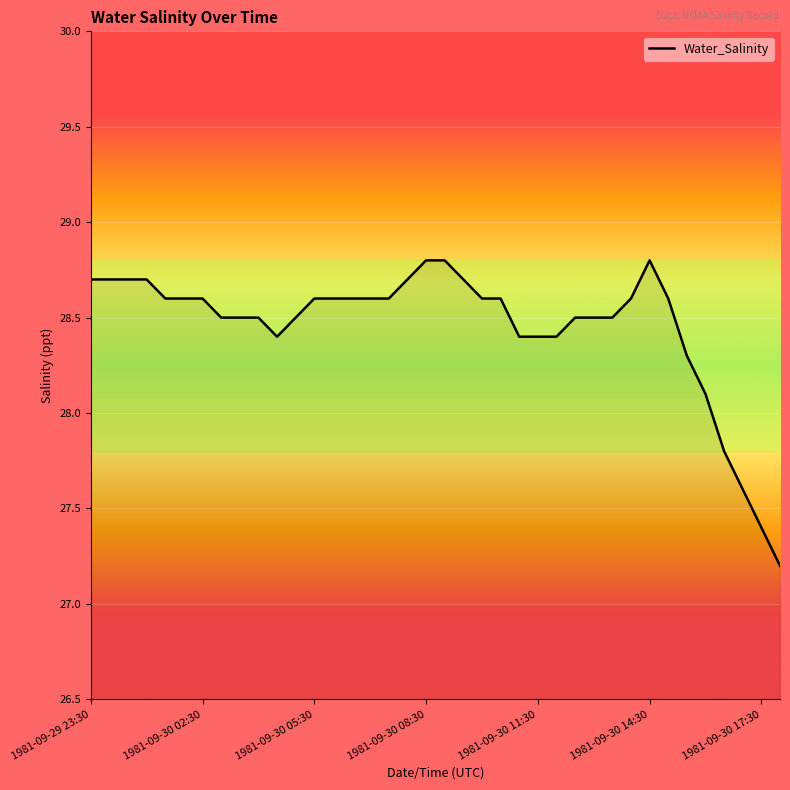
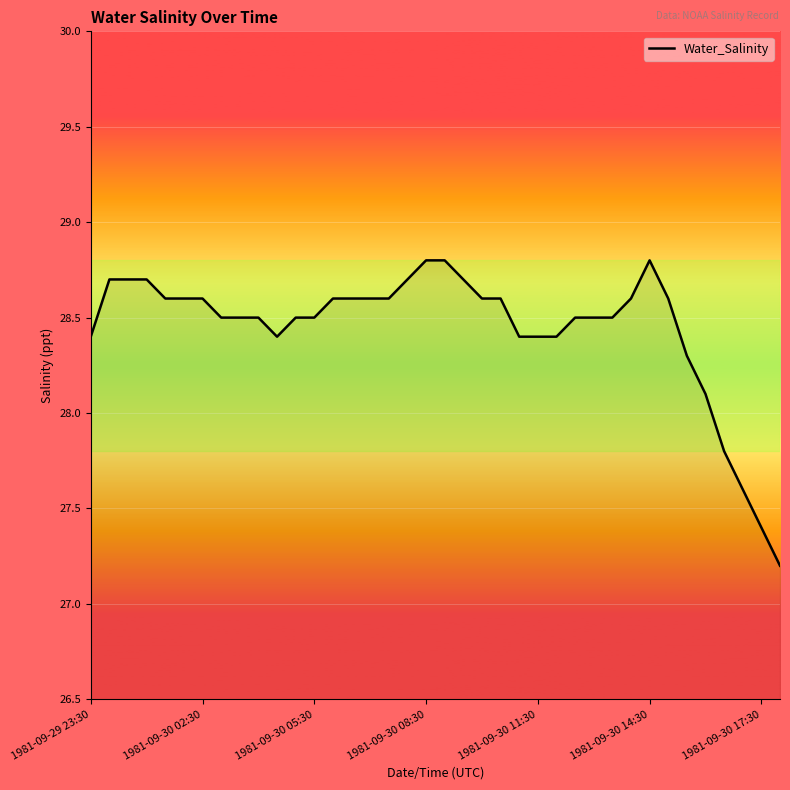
  {
-   "1981-09-29 23:30": 28.7,
+   "1981-09-29 23:30": 28.4,
    "1981-09-30 02:30": 28.6,
-   "1981-09-30 05:30": 28.6,
+   "1981-09-30 05:30": 28.5,
    "1981-09-30 08:30": 28.8,
    "1981-09-30 11:30": 28.4,
    "1981-09-30 14:30": 28.8,
    "1981-09-30 17:30": 27.4
  }
